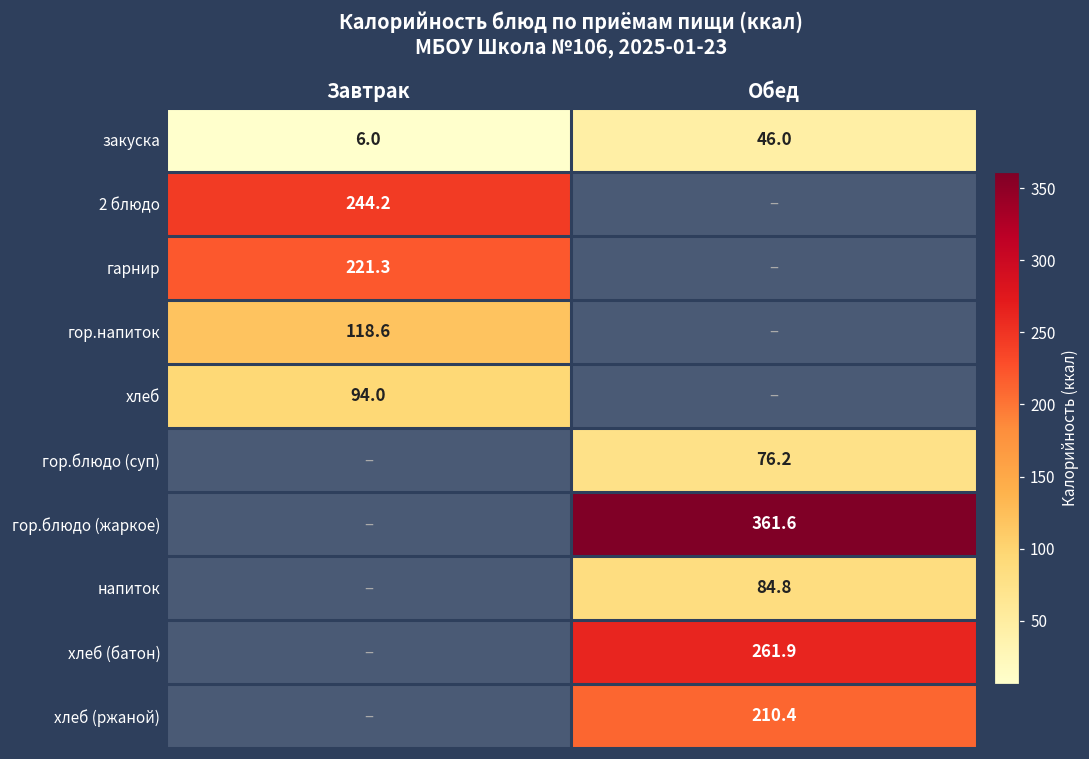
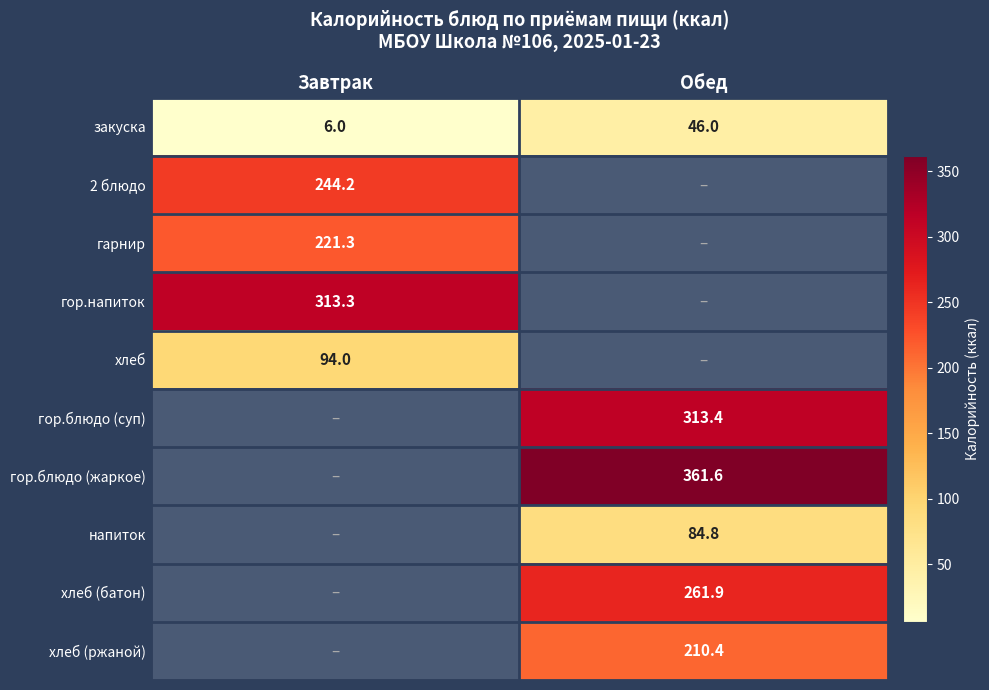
  {
    "закуска": {
      "Завтрак": 6.0,
      "Обед": 46.0
    },
    "2 блюдо": {
      "Завтрак": 244.2
    },
    "гарнир": {
      "Завтрак": 221.3
    },
    "гор.напиток": {
-     "Завтрак": 118.6
+     "Завтрак": 313.3
    },
    "хлеб": {
      "Завтрак": 94.0
    },
    "гор.блюдо (суп)": {
-     "Обед": 76.2
+     "Обед": 313.4
    },
    "гор.блюдо (жаркое)": {
      "Обед": 361.6
    },
    "напиток": {
      "Обед": 84.8
    },
    "хлеб (батон)": {
      "Обед": 261.9
    },
    "хлеб (ржаной)": {
      "Обед": 210.4
    }
  }
